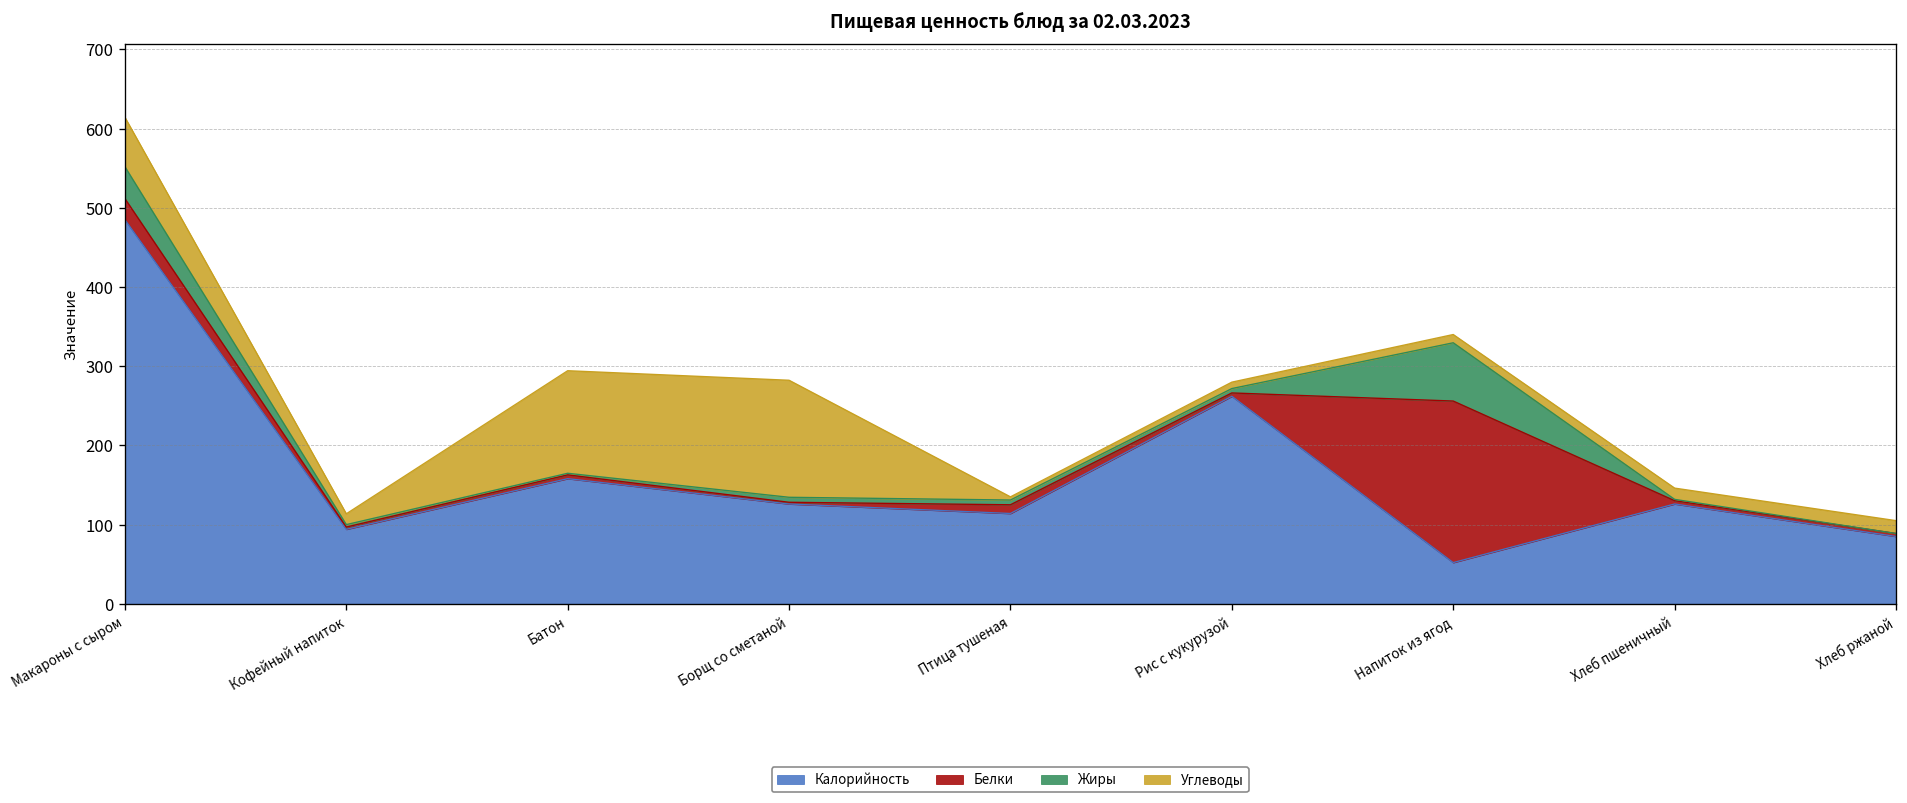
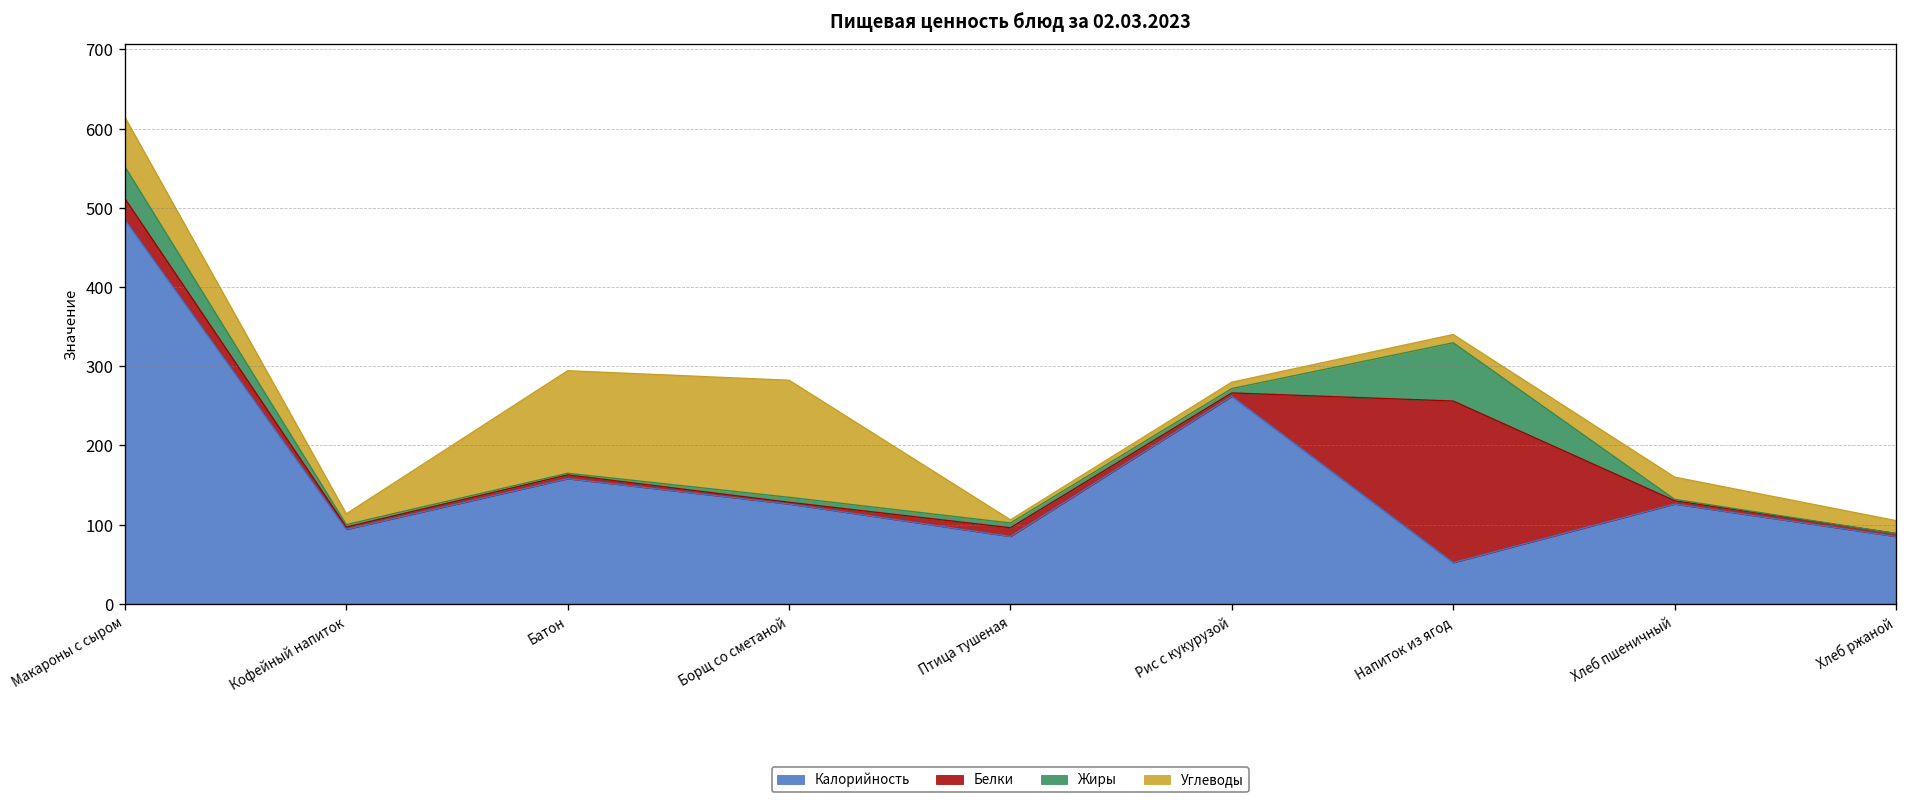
  {
    "Калорийность": {
      "Макароны с сыром": 490,
      "Батон": 160,
-     "Птица тушеная": 110,
+     "Птица тушеная": 90,
      "Рис с кукурузой": 260,
      "Напиток из ягод": 50,
      "Хлеб пшеничный": 130
    },
    "Белки": {
      "Макароны с сыром": 30,
      "Птица тушеная": 10,
      "Рис с кукурузой": 0,
      "Напиток из ягод": 200
    },
    "Жиры": {
      "Макароны с сыром": 40,
      "Борщ со сметаной": 10,
      "Птица тушеная": 10,
      "Рис с кукурузой": 10,
      "Напиток из ягод": 70
    },
    "Углеводы": {
      "Макароны с сыром": 60,
      "Кофейный напиток": 10,
      "Батон": 130,
      "Борщ со сметаной": 150,
      "Птица тушеная": 0,
      "Рис с кукурузой": 10,
      "Напиток из ягод": 10,
-     "Хлеб пшеничный": 10,
+     "Хлеб пшеничный": 30,
      "Хлеб ржаной": 20
    }
  }
